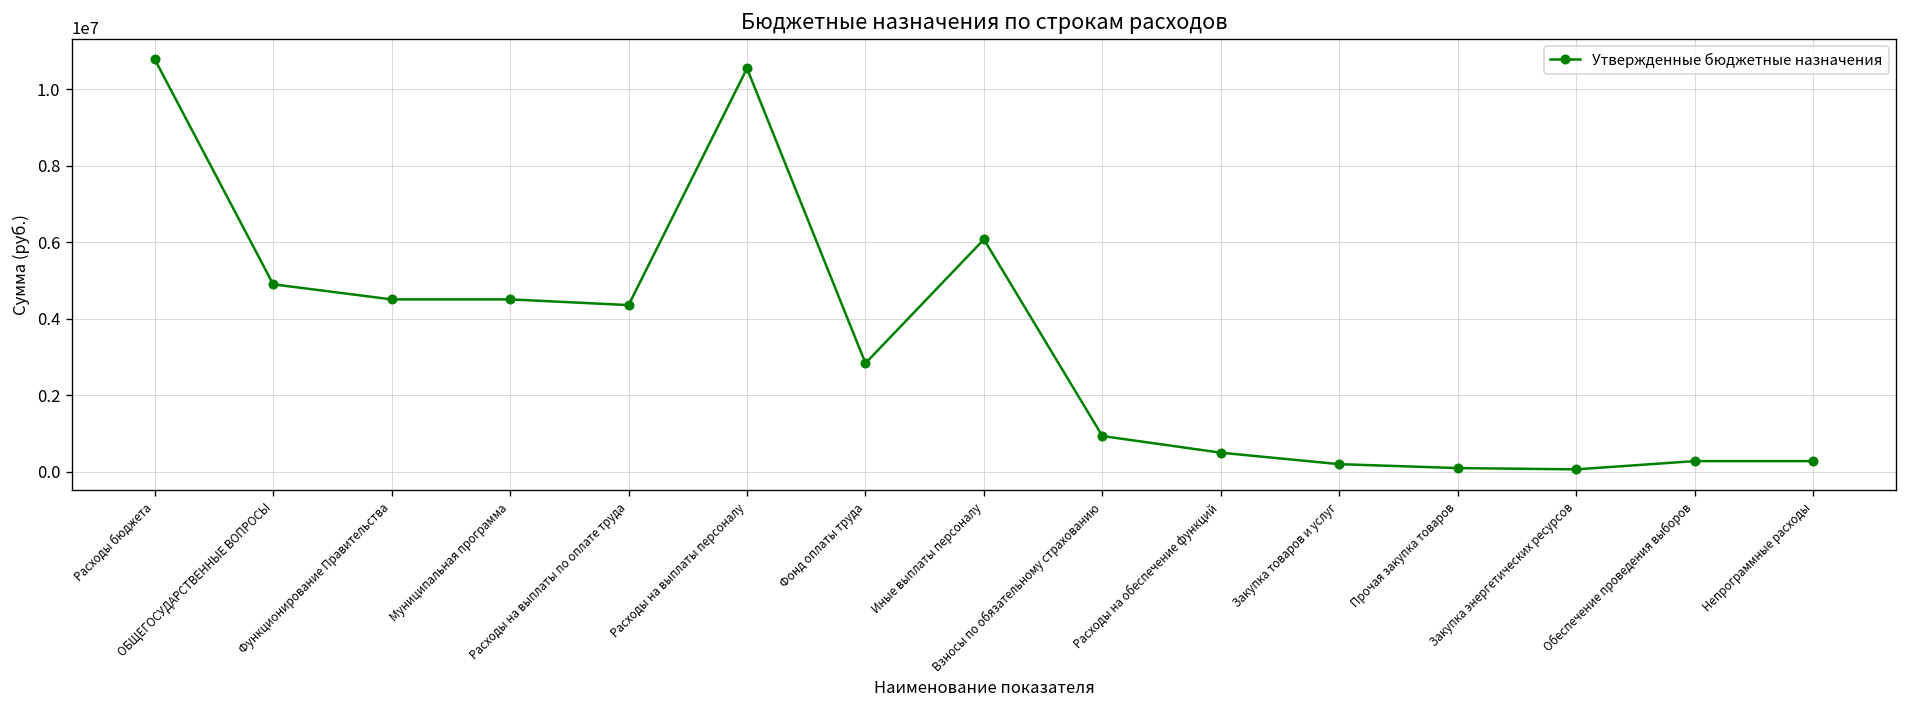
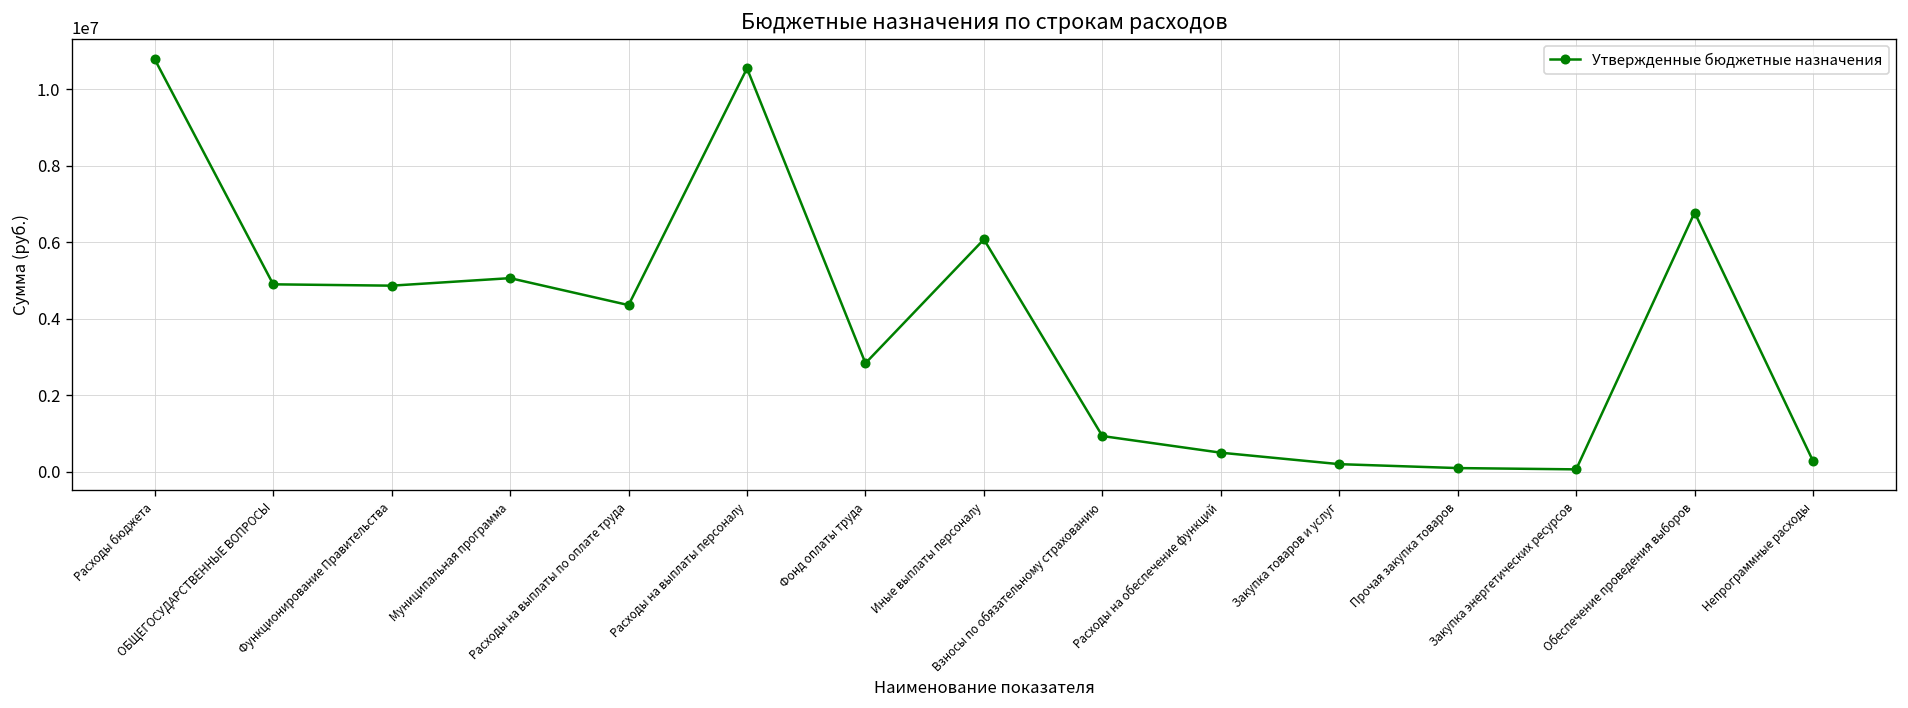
  {
    "Расходы бюджета": 10800000,
    "ОБЩЕГОСУДАРСТВЕННЫЕ ВОПРОСЫ": 4900000,
-   "Функционирование Правительства": 4500000,
-   "Муниципальная программа": 4500000,
+   "Функционирование Правительства": 4900000,
+   "Муниципальная программа": 5100000,
    "Расходы на выплаты по оплате труда": 4400000,
    "Расходы на выплаты персоналу": 10600000,
    "Фонд оплаты труда": 2800000,
    "Иные выплаты персоналу": 6100000,
    "Взносы по обязательному страхованию": 900000,
    "Расходы на обеспечение функций": 500000,
    "Закупка товаров и услуг": 200000,
    "Прочая закупка товаров": 100000,
    "Закупка энергетических ресурсов": 100000,
-   "Обеспечение проведения выборов": 300000,
+   "Обеспечение проведения выборов": 6800000,
    "Непрограммные расходы": 300000
  }
